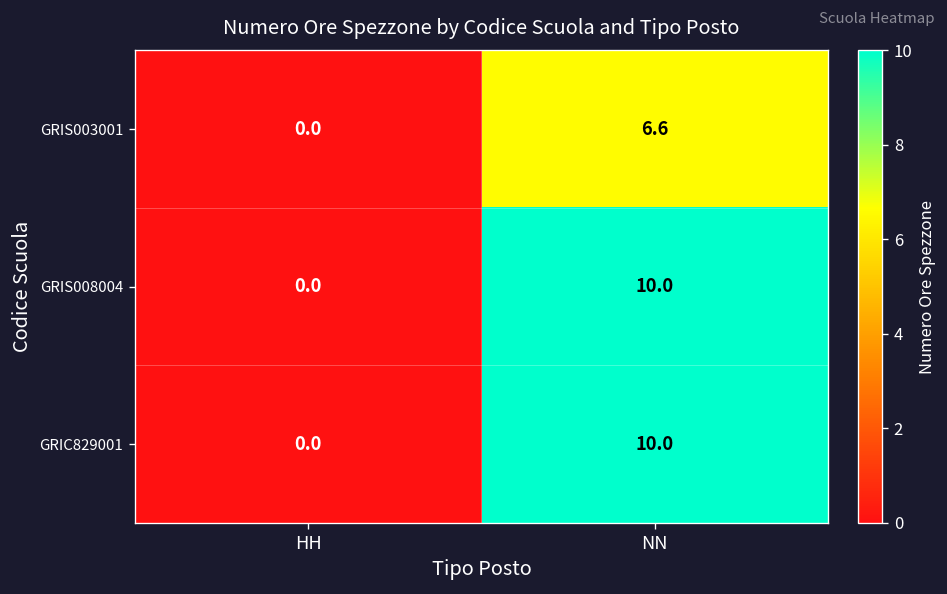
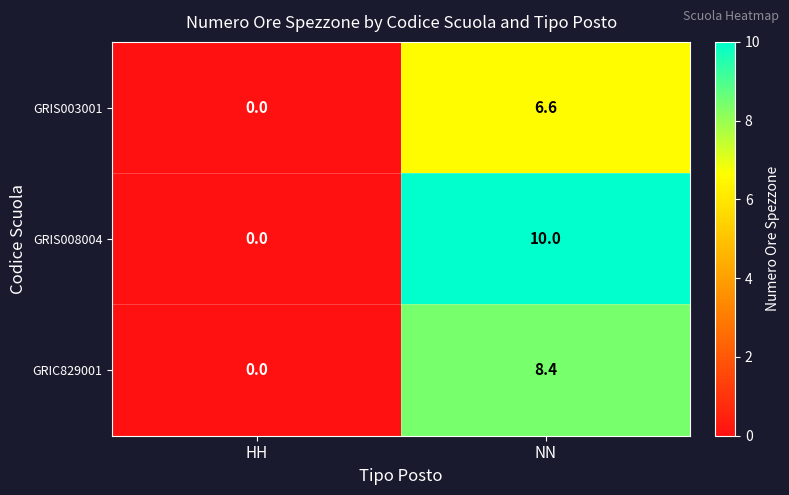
  {
    "GRIS003001": {
      "HH": 0.0,
      "NN": 6.6
    },
    "GRIS008004": {
      "HH": 0.0,
      "NN": 10.0
    },
    "GRIC829001": {
      "HH": 0.0,
-     "NN": 10.0
+     "NN": 8.4
    }
  }
